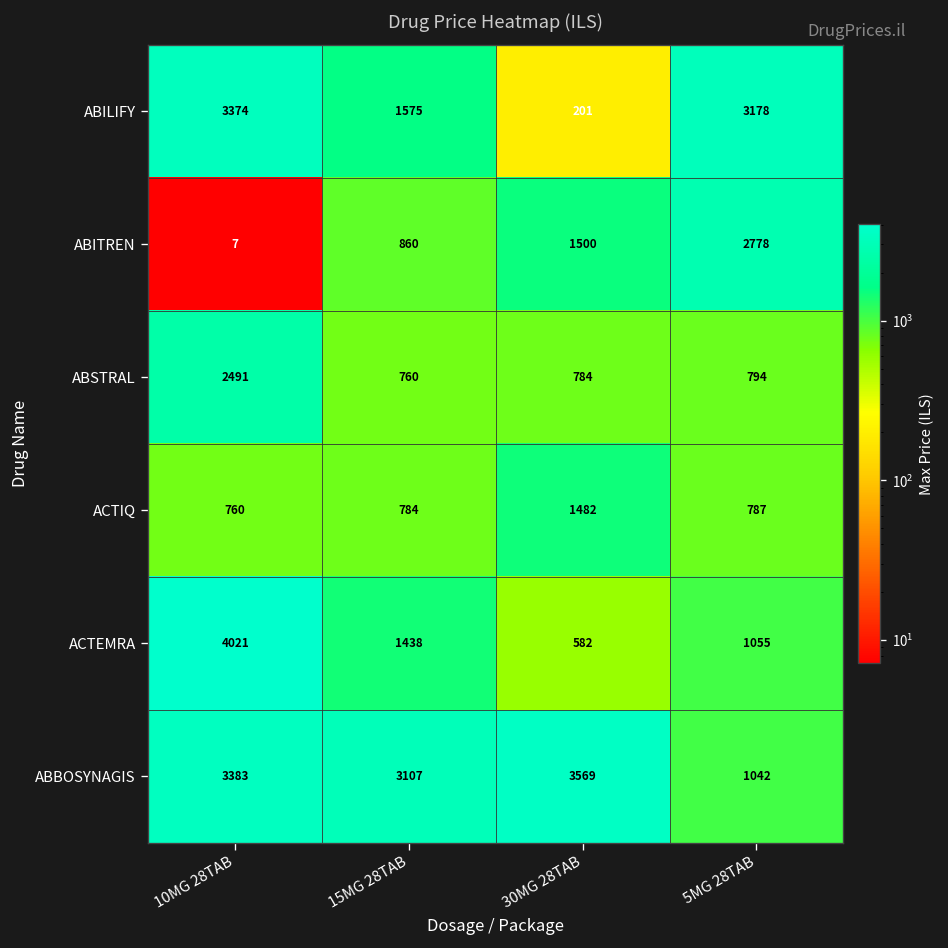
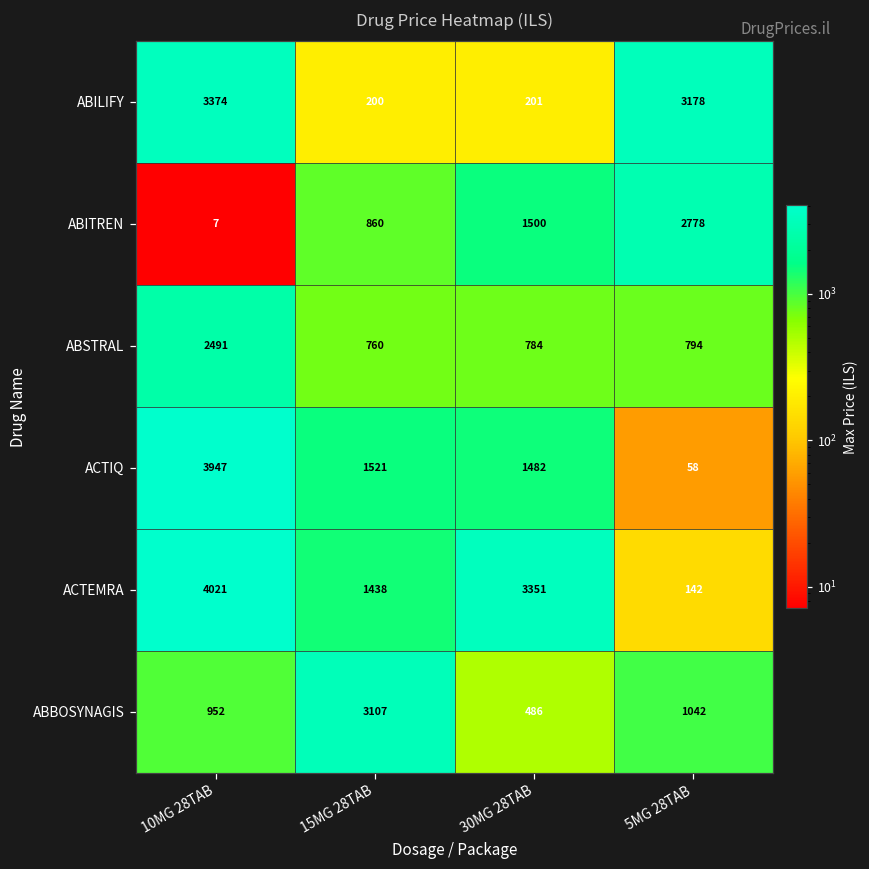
  {
    "ABILIFY": {
      "10MG 28TAB": 3374,
-     "15MG 28TAB": 1575,
+     "15MG 28TAB": 200,
      "30MG 28TAB": 201,
      "5MG 28TAB": 3178
    },
    "ABITREN": {
      "10MG 28TAB": 7,
      "15MG 28TAB": 860,
      "30MG 28TAB": 1500,
      "5MG 28TAB": 2778
    },
    "ABSTRAL": {
      "10MG 28TAB": 2491,
      "15MG 28TAB": 760,
      "30MG 28TAB": 784,
      "5MG 28TAB": 794
    },
    "ACTIQ": {
-     "10MG 28TAB": 760,
-     "15MG 28TAB": 784,
+     "10MG 28TAB": 3947,
+     "15MG 28TAB": 1521,
      "30MG 28TAB": 1482,
-     "5MG 28TAB": 787
+     "5MG 28TAB": 58
    },
    "ACTEMRA": {
      "10MG 28TAB": 4021,
      "15MG 28TAB": 1438,
-     "30MG 28TAB": 582,
-     "5MG 28TAB": 1055
+     "30MG 28TAB": 3351,
+     "5MG 28TAB": 142
    },
    "ABBOSYNAGIS": {
-     "10MG 28TAB": 3383,
+     "10MG 28TAB": 952,
      "15MG 28TAB": 3107,
-     "30MG 28TAB": 3569,
+     "30MG 28TAB": 486,
      "5MG 28TAB": 1042
    }
  }
